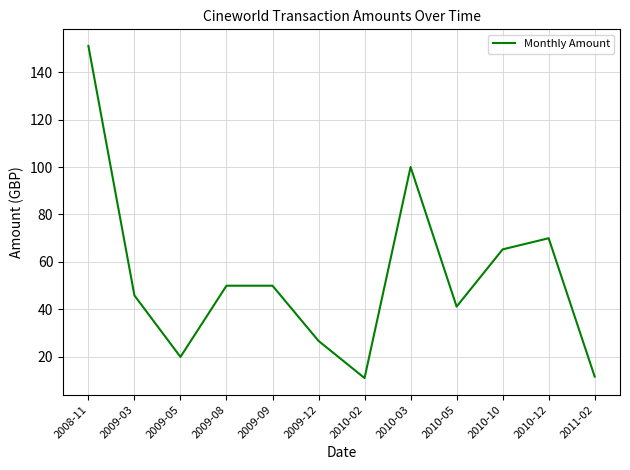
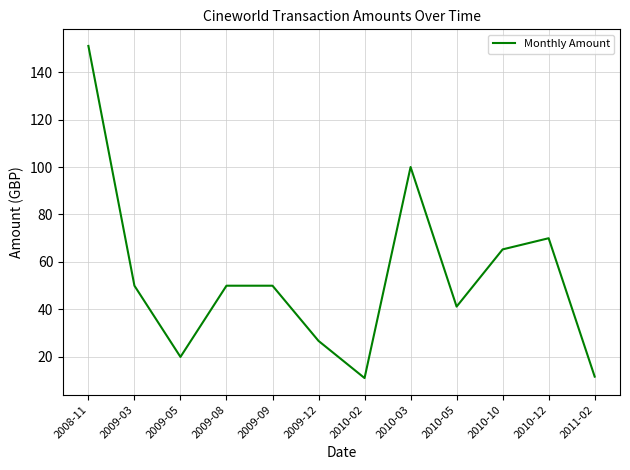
  {
    "2008-11": 151,
-   "2009-03": 46,
+   "2009-03": 50,
    "2009-05": 20,
    "2009-08": 50,
    "2009-09": 50,
    "2009-12": 27,
    "2010-02": 11,
    "2010-03": 100,
    "2010-05": 41,
    "2010-10": 65,
    "2010-12": 70,
    "2011-02": 12
  }
